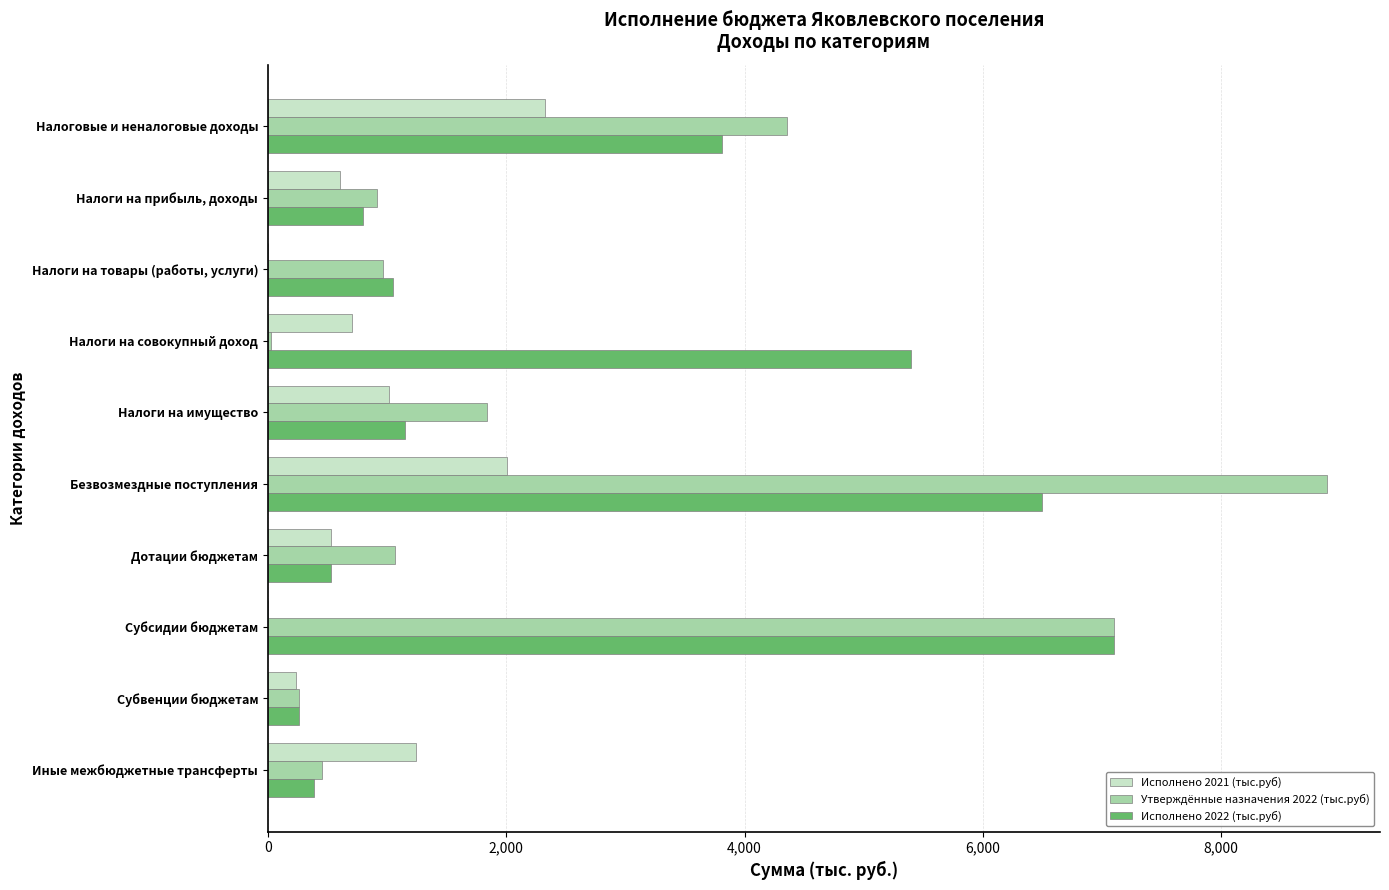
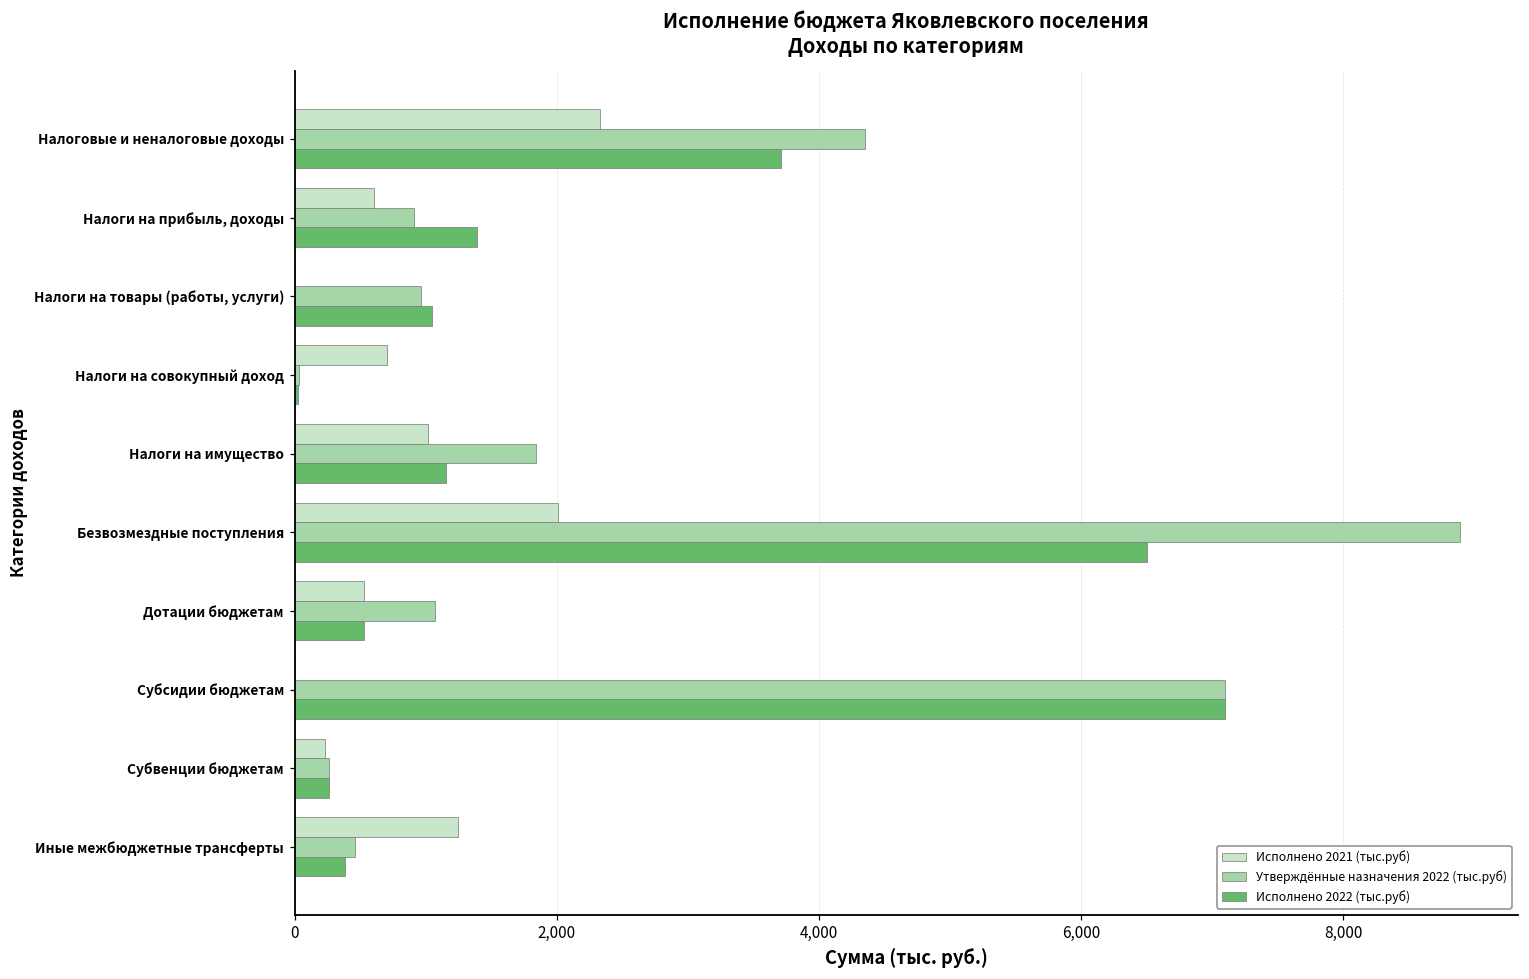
  {
    "Исполнено 2022 (тыс.руб)": {
-     "Налоговые и неналоговые доходы": "3,810",
-     "Налоги на прибыль, доходы": "800",
+     "Налоговые и неналоговые доходы": "3,710",
+     "Налоги на прибыль, доходы": "1,390",
      "Налоги на товары (работы, услуги)": "1,050",
-     "Налоги на совокупный доход": "5,400",
+     "Налоги на совокупный доход": "30",
      "Налоги на имущество": "1,150",
      "Безвозмездные поступления": "6,500",
      "Дотации бюджетам": "530",
      "Субсидии бюджетам": "7,100",
      "Субвенции бюджетам": "260",
      "Иные межбюджетные трансферты": "390"
    }
  }
